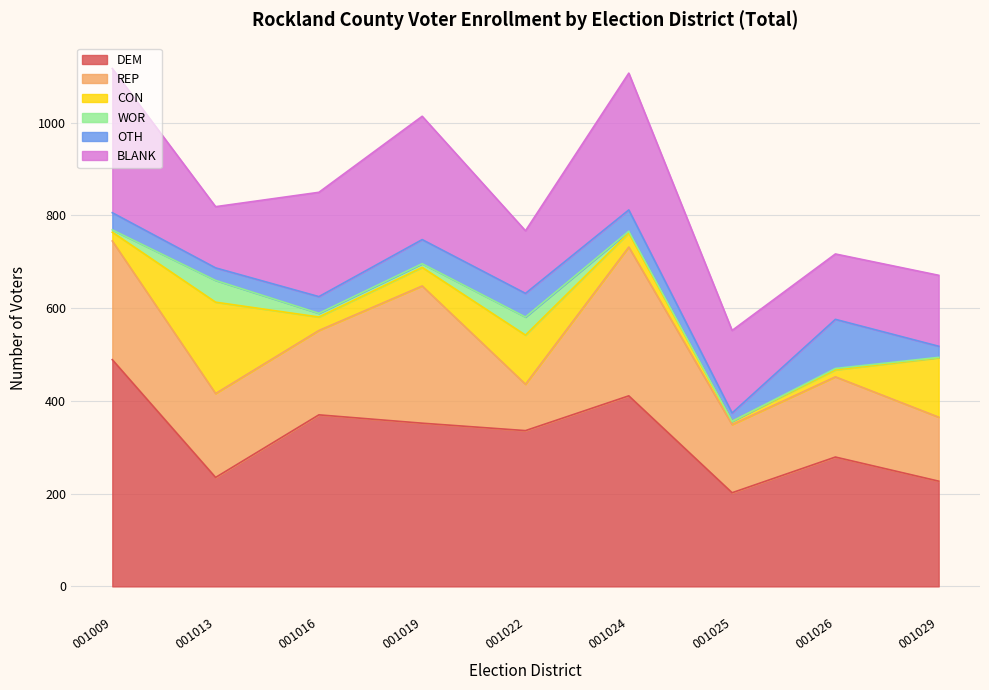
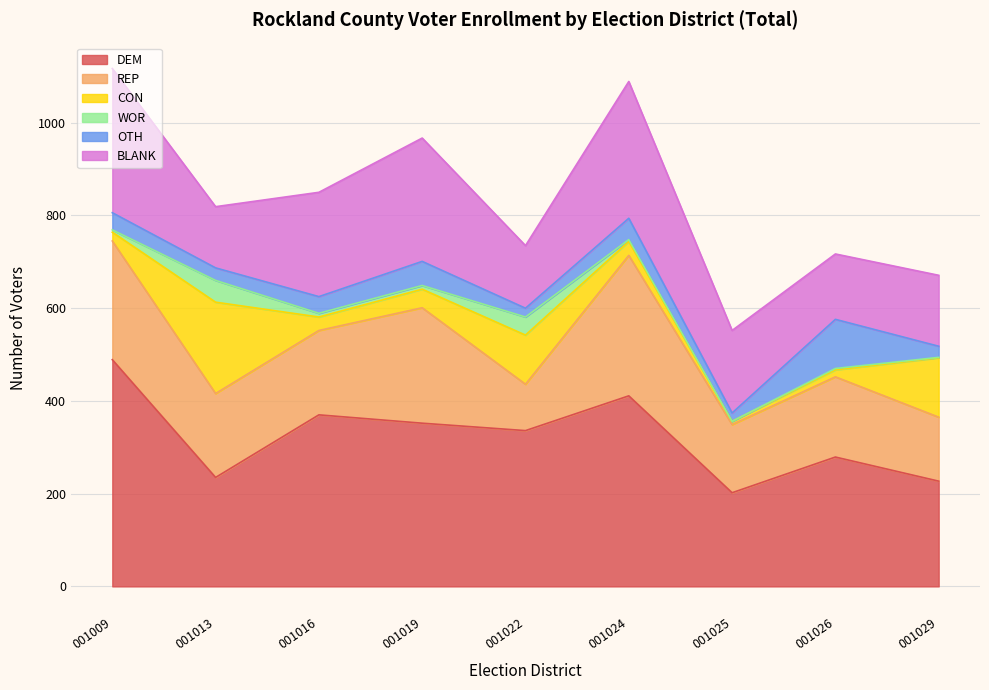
  {
    "DEM": {
      "001009": 490,
      "001013": 240,
      "001016": 370,
      "001019": 350,
      "001022": 340,
      "001024": 410,
      "001025": 200,
      "001026": 280,
      "001029": 230
    },
    "REP": {
      "001009": 260,
      "001013": 180,
      "001016": 180,
-     "001019": 300,
+     "001019": 250,
      "001022": 100,
-     "001024": 320,
+     "001024": 300,
      "001025": 150,
      "001026": 170,
      "001029": 140
    },
    "CON": {
      "001013": 200,
      "001016": 30,
      "001019": 40,
      "001022": 110
    },
    "WOR": {
      "001013": 50,
      "001016": 10,
      "001019": 10,
      "001022": 40
    },
    "OTH": {
      "001009": 40,
      "001013": 30,
      "001016": 40,
      "001019": 50,
-     "001022": 50,
+     "001022": 20,
      "001024": 50,
      "001025": 20,
      "001026": 110,
      "001029": 20
    },
    "BLANK": {
      "001013": 130,
      "001016": 230,
      "001019": 270,
      "001022": 140,
      "001024": 300,
      "001025": 180,
      "001026": 140,
      "001029": 150
    }
  }
